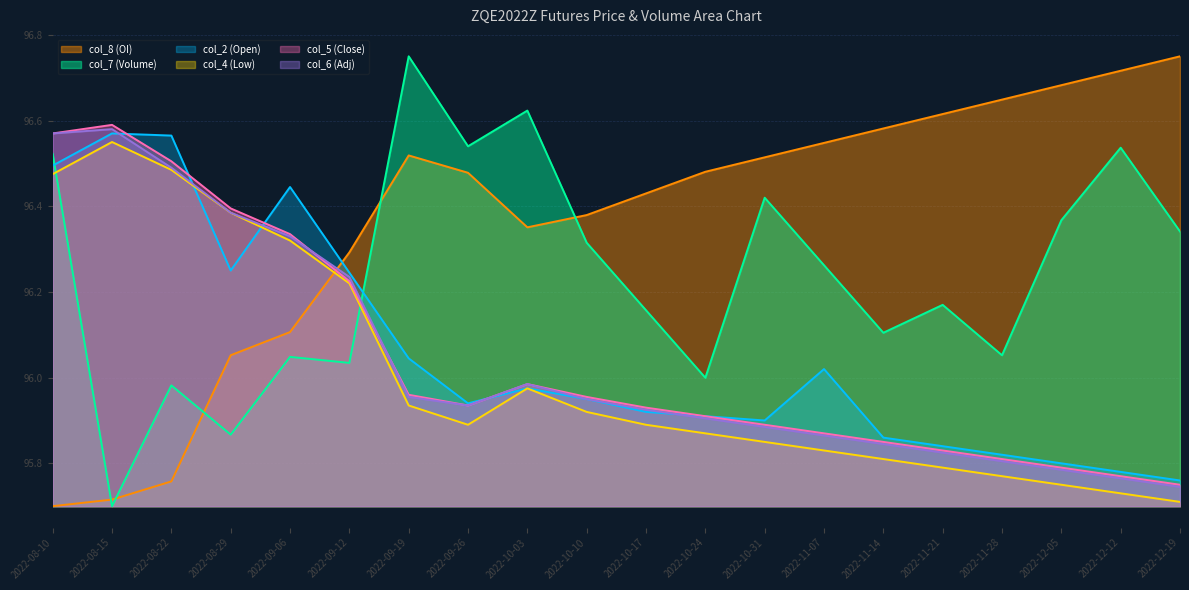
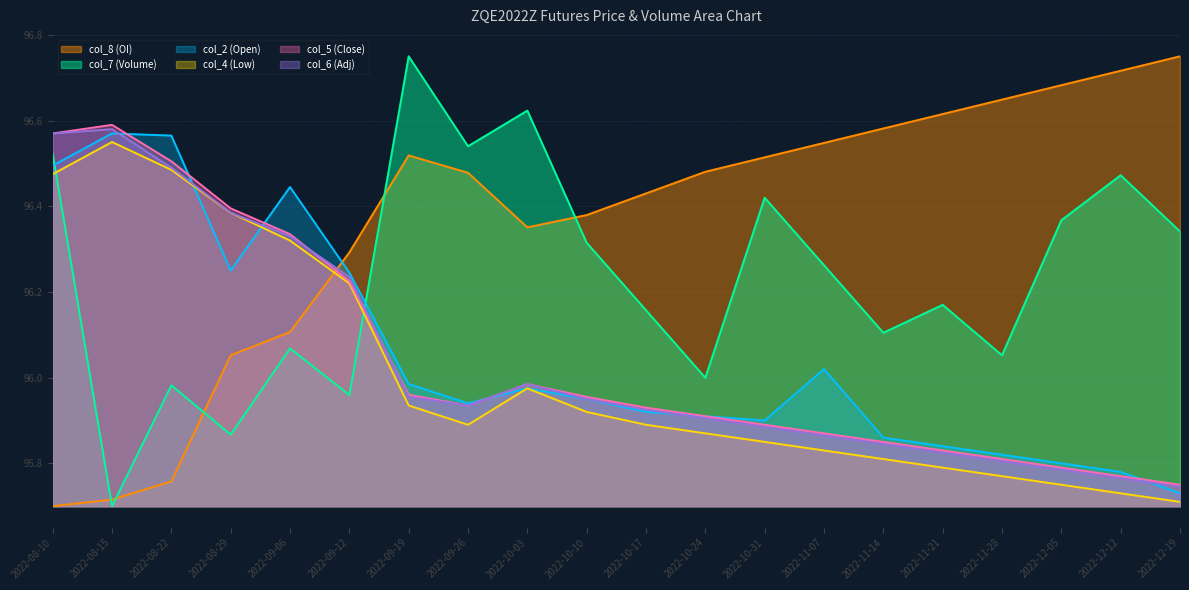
  {
    "col_7 (Volume)": {
      "2022-08-10": 96.52,
      "2022-08-15": 95.70,
      "2022-08-22": 95.98,
      "2022-08-29": 95.87,
-     "2022-09-06": 96.05,
-     "2022-09-12": 96.03,
+     "2022-09-06": 96.07,
+     "2022-09-12": 95.96,
      "2022-09-19": 96.75,
      "2022-09-26": 96.54,
      "2022-10-03": 96.62,
      "2022-10-10": 96.31,
      "2022-10-17": 96.16,
      "2022-10-24": 96.00,
      "2022-10-31": 96.42,
      "2022-11-07": 96.26,
      "2022-11-14": 96.10,
      "2022-11-21": 96.17,
      "2022-11-28": 96.05,
      "2022-12-05": 96.37,
-     "2022-12-12": 96.54,
+     "2022-12-12": 96.47,
      "2022-12-19": 96.34
    },
    "col_2 (Open)": {
      "2022-08-10": 96.50,
      "2022-08-15": 96.57,
      "2022-08-22": 96.57,
      "2022-08-29": 96.25,
      "2022-09-06": 96.45,
      "2022-09-12": 96.25,
-     "2022-09-19": 96.05,
+     "2022-09-19": 95.99,
      "2022-10-31": 95.90,
      "2022-11-07": 96.02,
      "2022-11-14": 95.86,
      "2022-11-21": 95.84,
      "2022-11-28": 95.82,
      "2022-12-05": 95.80,
      "2022-12-12": 95.78,
-     "2022-12-19": 95.76
+     "2022-12-19": 95.73
    }
  }
